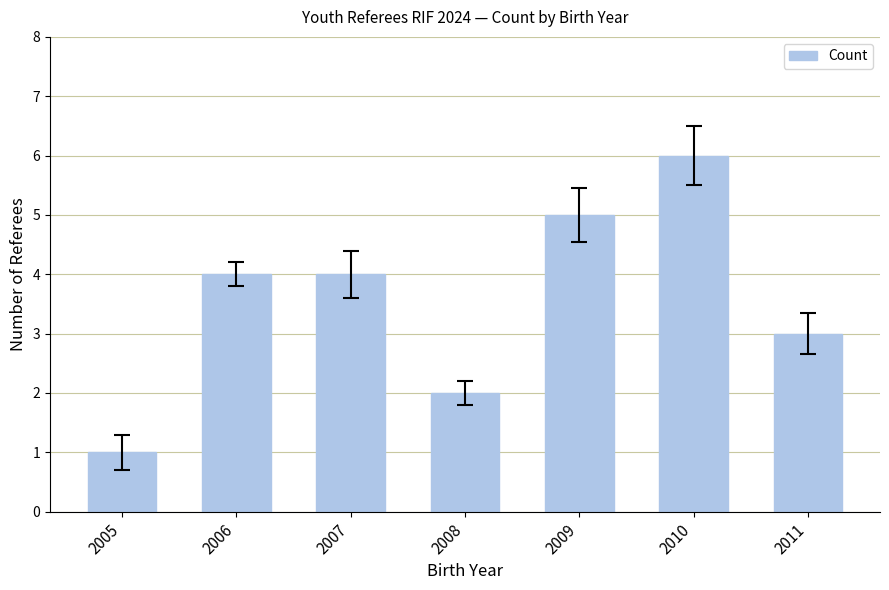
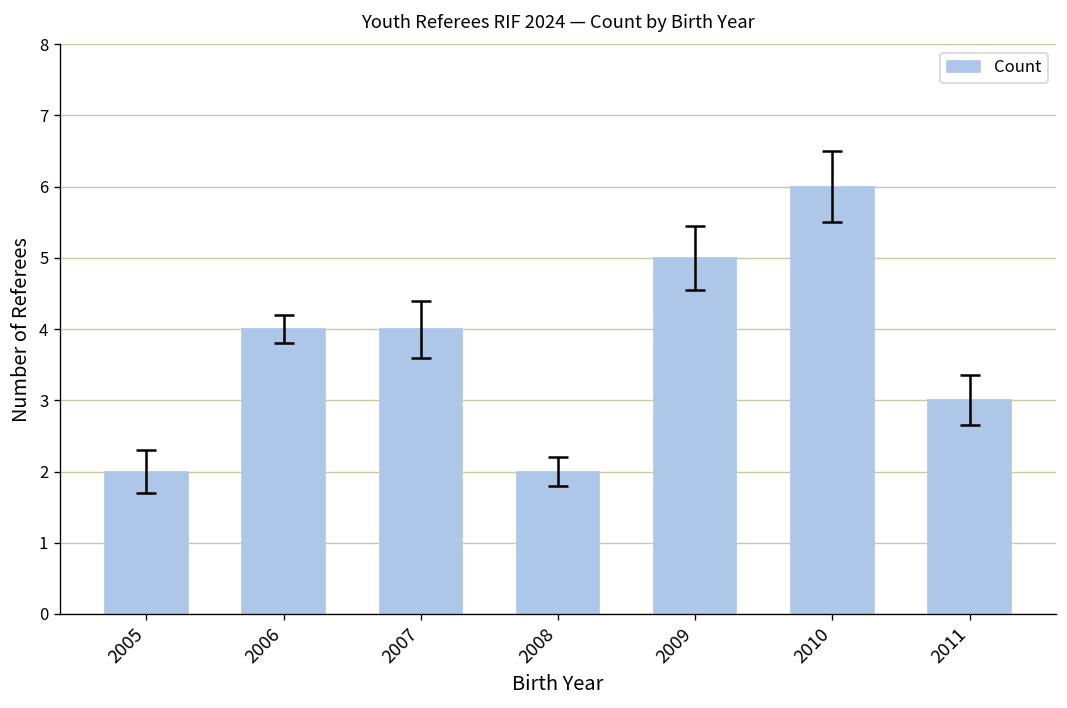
  {
    "Count": {
-     "2005": 1,
+     "2005": 2,
      "2006": 4,
      "2007": 4,
      "2008": 2,
      "2009": 5,
      "2010": 6,
      "2011": 3
    }
  }
